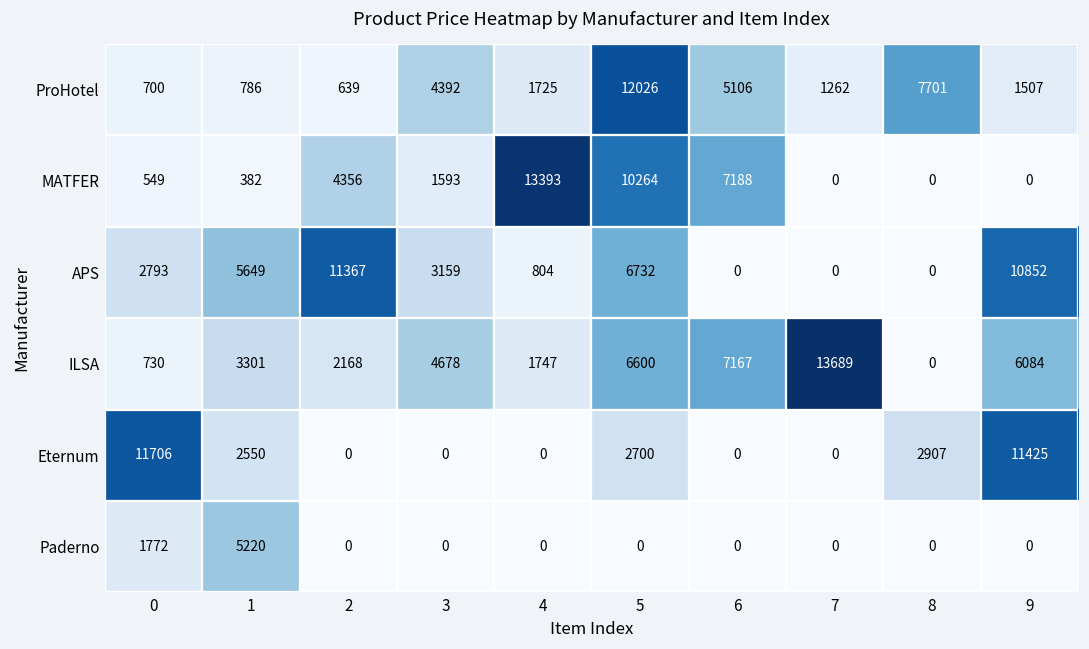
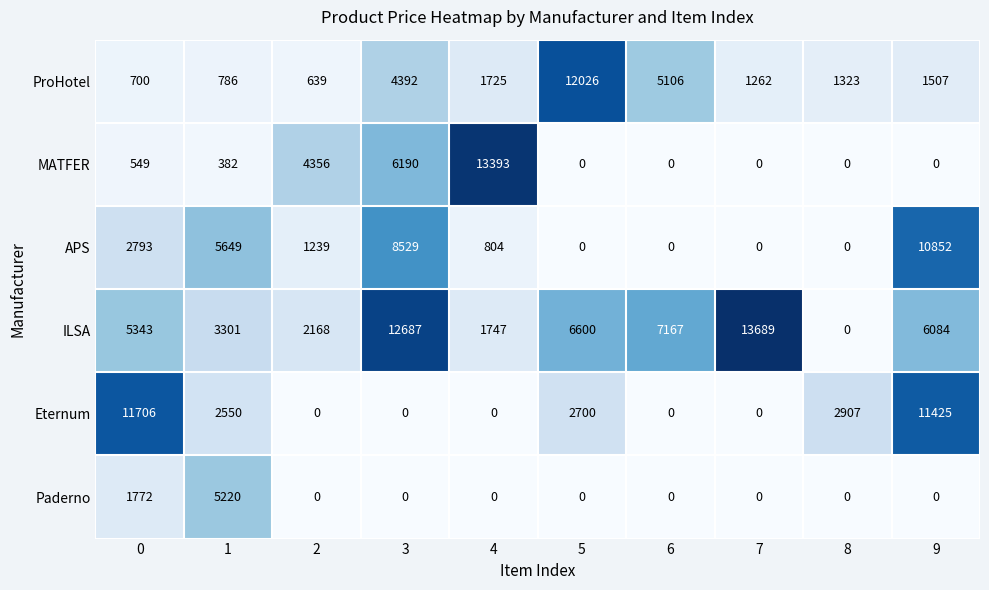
  {
    "ProHotel": {
      "0": 700,
      "1": 786,
      "2": 639,
      "3": 4392,
      "4": 1725,
      "5": 12026,
      "6": 5106,
      "7": 1262,
-     "8": 7701,
+     "8": 1323,
      "9": 1507
    },
    "MATFER": {
      "0": 549,
      "1": 382,
      "2": 4356,
-     "3": 1593,
+     "3": 6190,
      "4": 13393,
-     "5": 10264,
-     "6": 7188,
+     "5": 0,
+     "6": 0,
      "7": 0,
      "8": 0,
      "9": 0
    },
    "APS": {
      "0": 2793,
      "1": 5649,
-     "2": 11367,
-     "3": 3159,
+     "2": 1239,
+     "3": 8529,
      "4": 804,
-     "5": 6732,
+     "5": 0,
      "6": 0,
      "7": 0,
      "8": 0,
      "9": 10852
    },
    "ILSA": {
-     "0": 730,
+     "0": 5343,
      "1": 3301,
      "2": 2168,
-     "3": 4678,
+     "3": 12687,
      "4": 1747,
      "5": 6600,
      "6": 7167,
      "7": 13689,
      "8": 0,
      "9": 6084
    },
    "Eternum": {
      "0": 11706,
      "1": 2550,
      "2": 0,
      "3": 0,
      "4": 0,
      "5": 2700,
      "6": 0,
      "7": 0,
      "8": 2907,
      "9": 11425
    },
    "Paderno": {
      "0": 1772,
      "1": 5220,
      "2": 0,
      "3": 0,
      "4": 0,
      "5": 0,
      "6": 0,
      "7": 0,
      "8": 0,
      "9": 0
    }
  }
